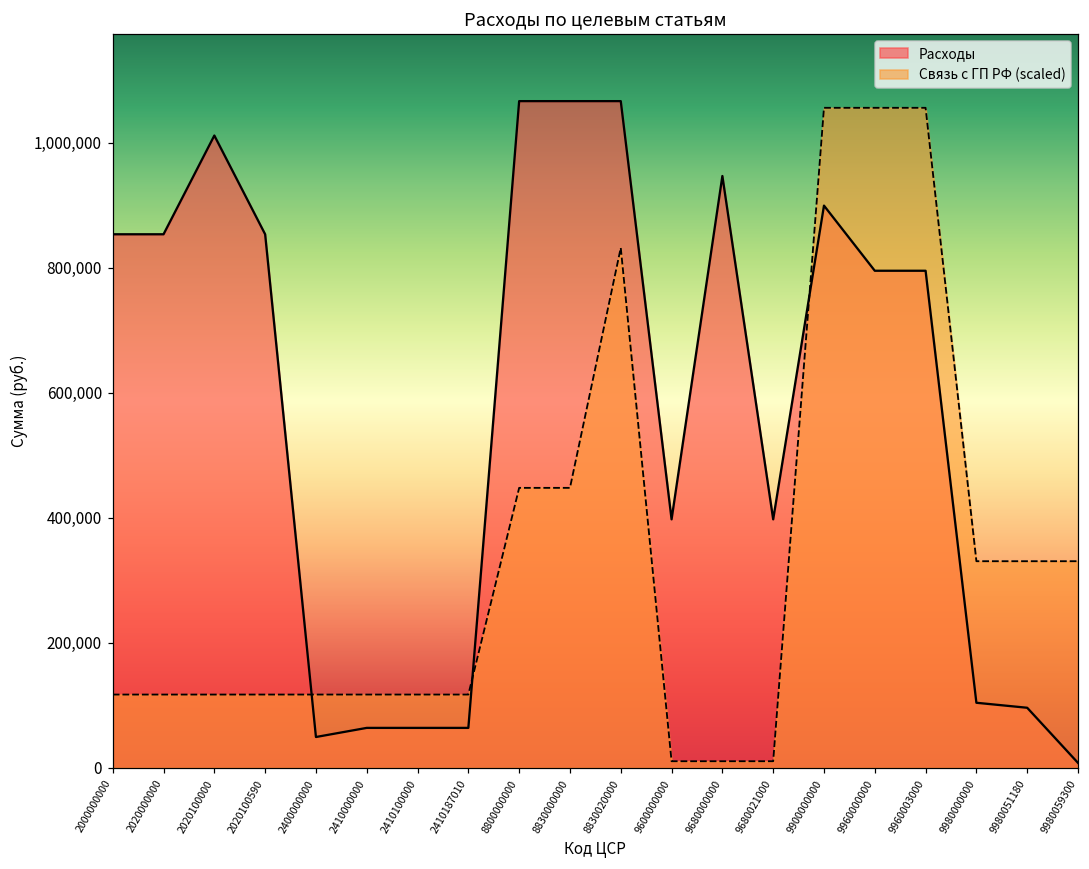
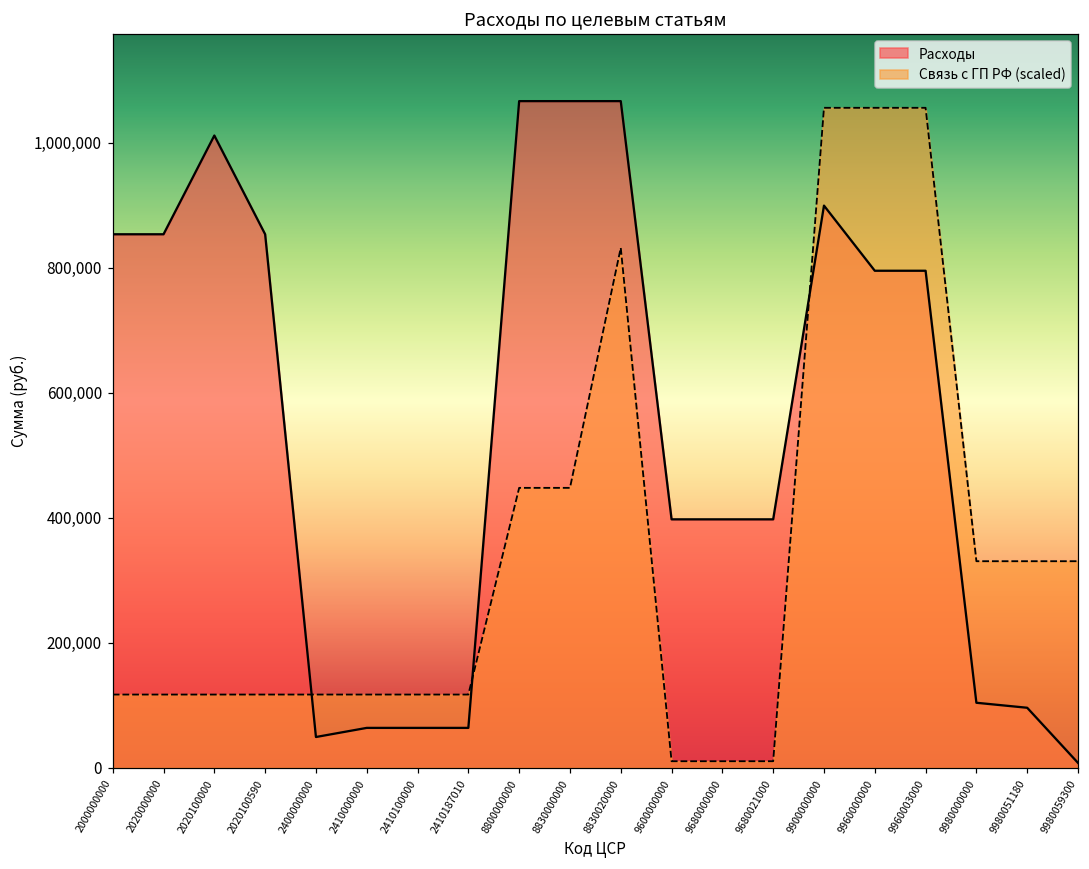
  {
    "Расходы": {
      "2000000000": "850,000",
      "2020000000": "850,000",
      "2020100000": "1,010,000",
      "2020100590": "850,000",
      "2400000000": "50,000",
      "2410000000": "60,000",
      "2410100000": "60,000",
      "2410187010": "60,000",
      "8800000000": "1,070,000",
      "8830000000": "1,070,000",
      "8830020000": "1,070,000",
      "9600000000": "400,000",
-     "9680000000": "950,000",
+     "9680000000": "400,000",
      "9680021000": "400,000",
      "9900000000": "900,000",
      "9960000000": "800,000",
      "9960003000": "800,000",
      "9980000000": "100,000",
      "9980051180": "100,000",
      "9980059300": "10,000"
    },
    "Связь с ГП РФ (scaled)": {
      "2000000000": "120,000",
      "2020000000": "120,000",
      "2020100000": "120,000",
      "2020100590": "120,000",
      "2400000000": "120,000",
      "2410000000": "120,000",
      "2410100000": "120,000",
      "2410187010": "120,000",
      "8800000000": "450,000",
      "8830000000": "450,000",
      "8830020000": "830,000",
      "9600000000": "10,000",
      "9680000000": "10,000",
      "9680021000": "10,000",
      "9900000000": "1,060,000",
      "9960000000": "1,060,000",
      "9960003000": "1,060,000",
      "9980000000": "330,000",
      "9980051180": "330,000",
      "9980059300": "330,000"
    }
  }
